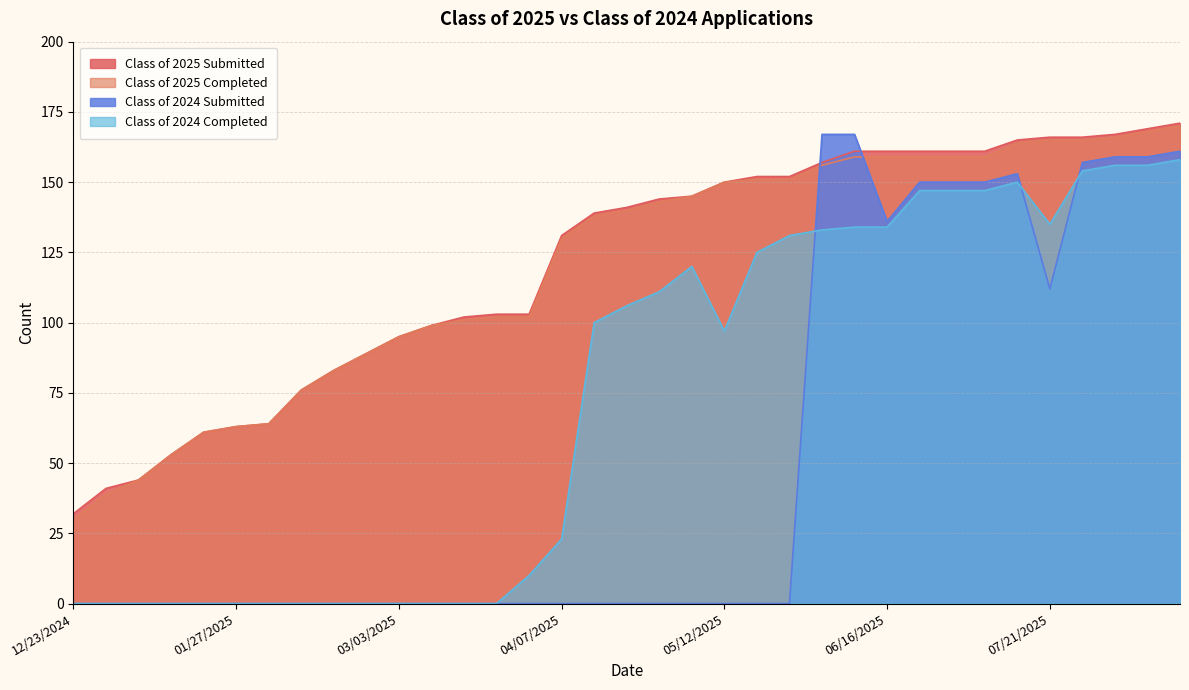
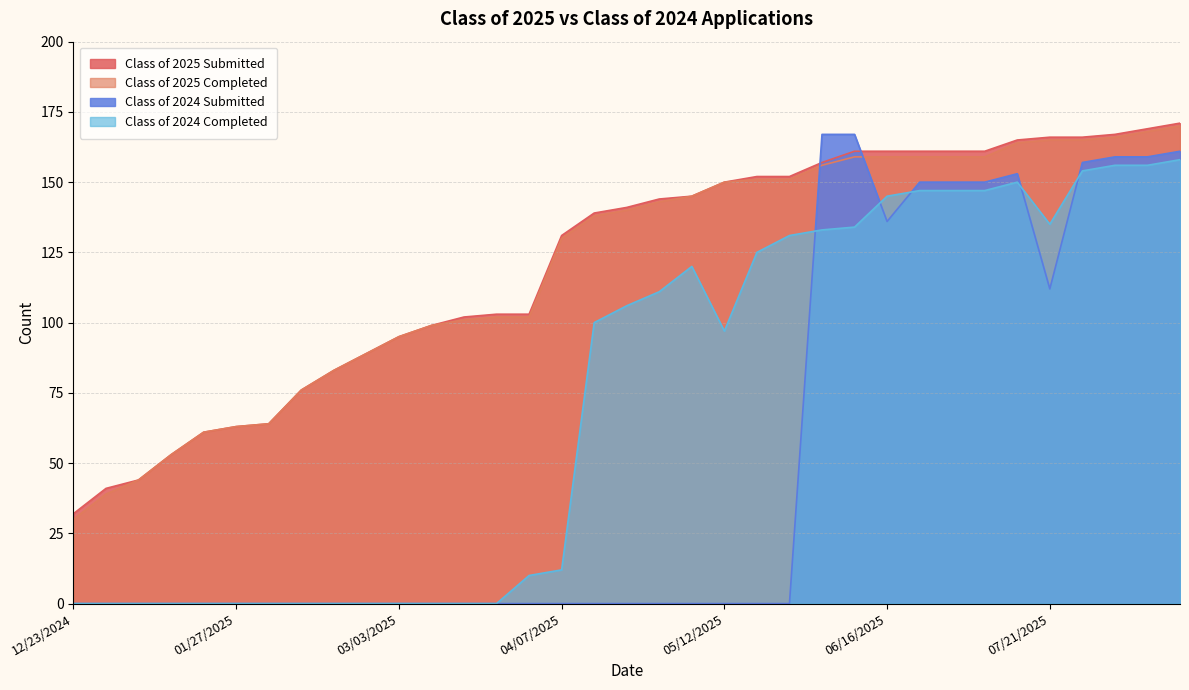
  {
    "Class of 2024 Submitted": {
      "04/07/2025": 0,
      "05/12/2025": 0,
      "06/16/2025": 136,
      "07/21/2025": 112
    },
    "Class of 2024 Completed": {
-     "04/07/2025": 23,
+     "04/07/2025": 12,
      "05/12/2025": 97,
-     "06/16/2025": 134,
+     "06/16/2025": 145,
      "07/21/2025": 135
    }
  }
